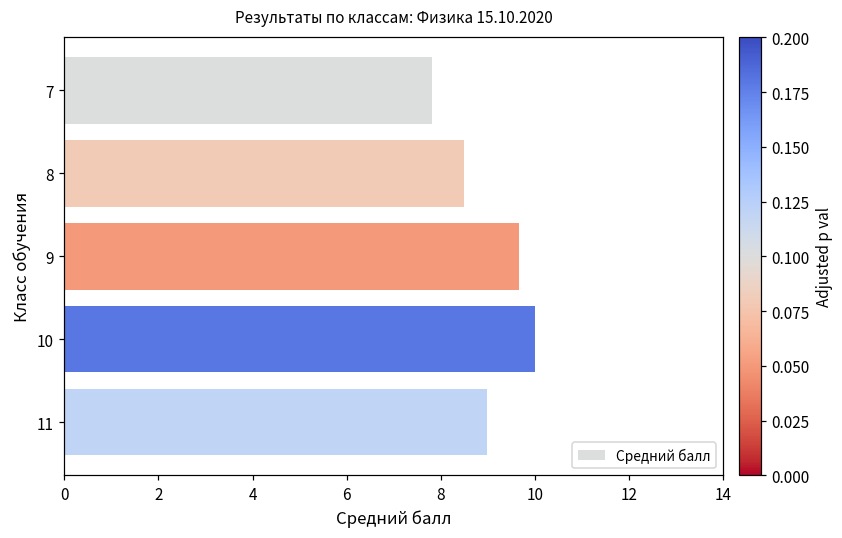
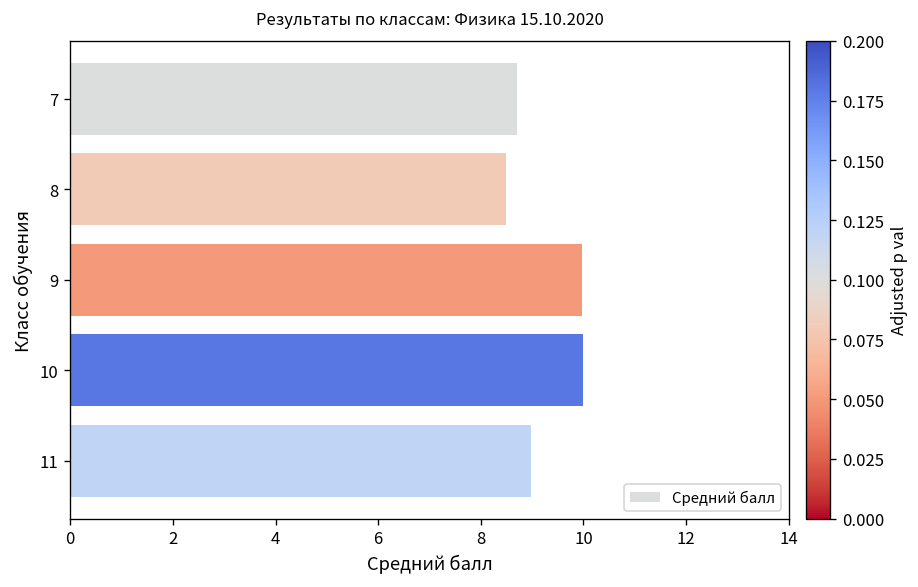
  {
-   "7": 7.8,
+   "7": 8.7,
    "8": 8.5,
-   "9": 9.7,
+   "9": 10.0,
    "10": 10.0,
    "11": 9.0
  }
